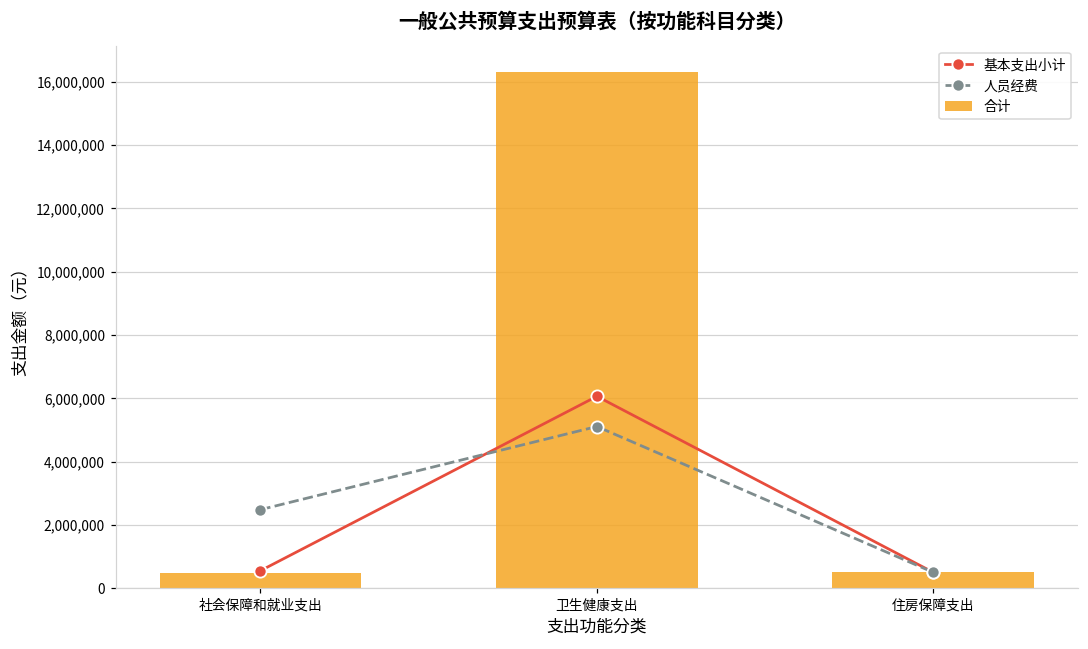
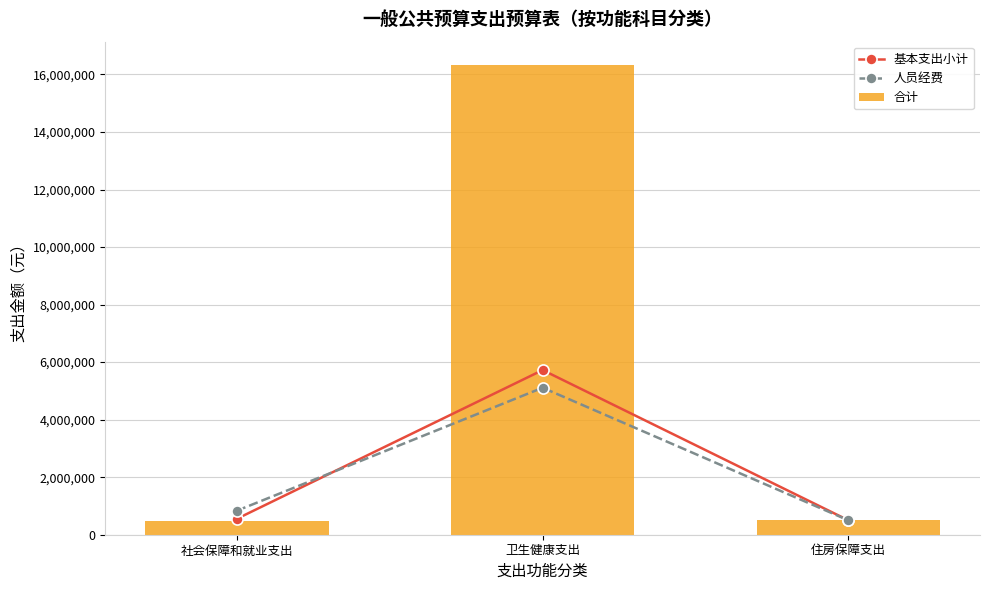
  {
    "基本支出小计": {
      "社会保障和就业支出": "600,000",
-     "卫生健康支出": "6,100,000"
+     "卫生健康支出": "5,700,000"
    },
    "合计": {
      "社会保障和就业支出": "500,000",
      "卫生健康支出": "16,300,000",
      "住房保障支出": "500,000"
    },
    "人员经费": {
-     "社会保障和就业支出": "2,500,000",
+     "社会保障和就业支出": "800,000",
      "卫生健康支出": "5,100,000"
    }
  }
